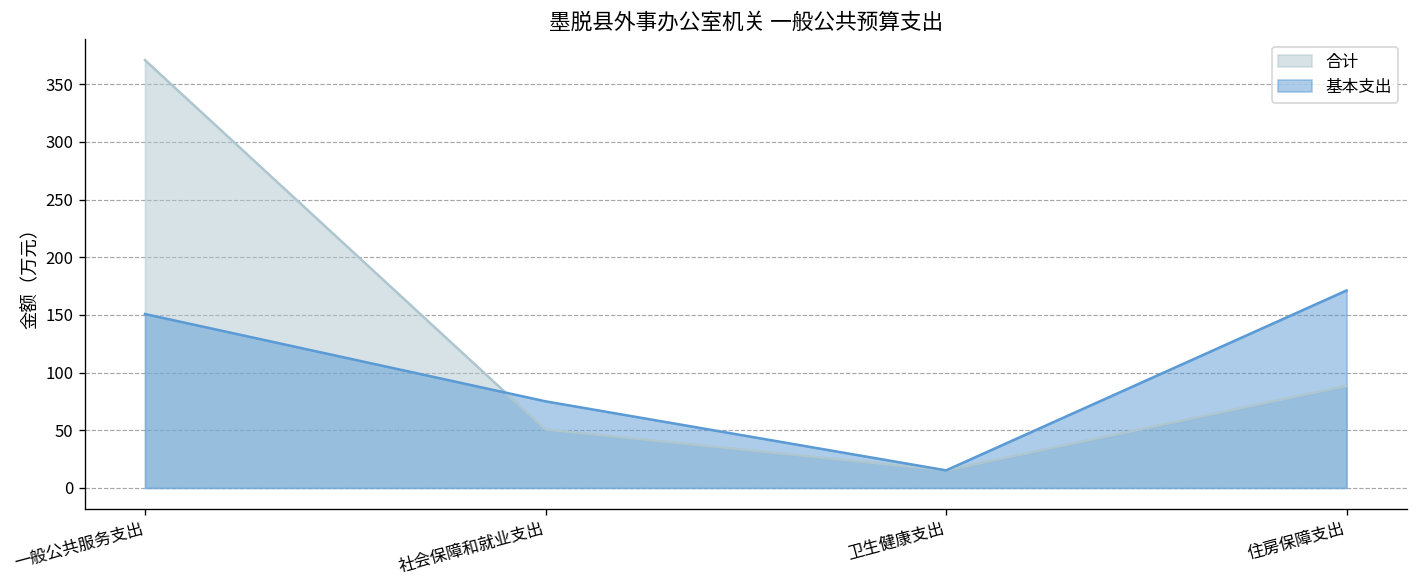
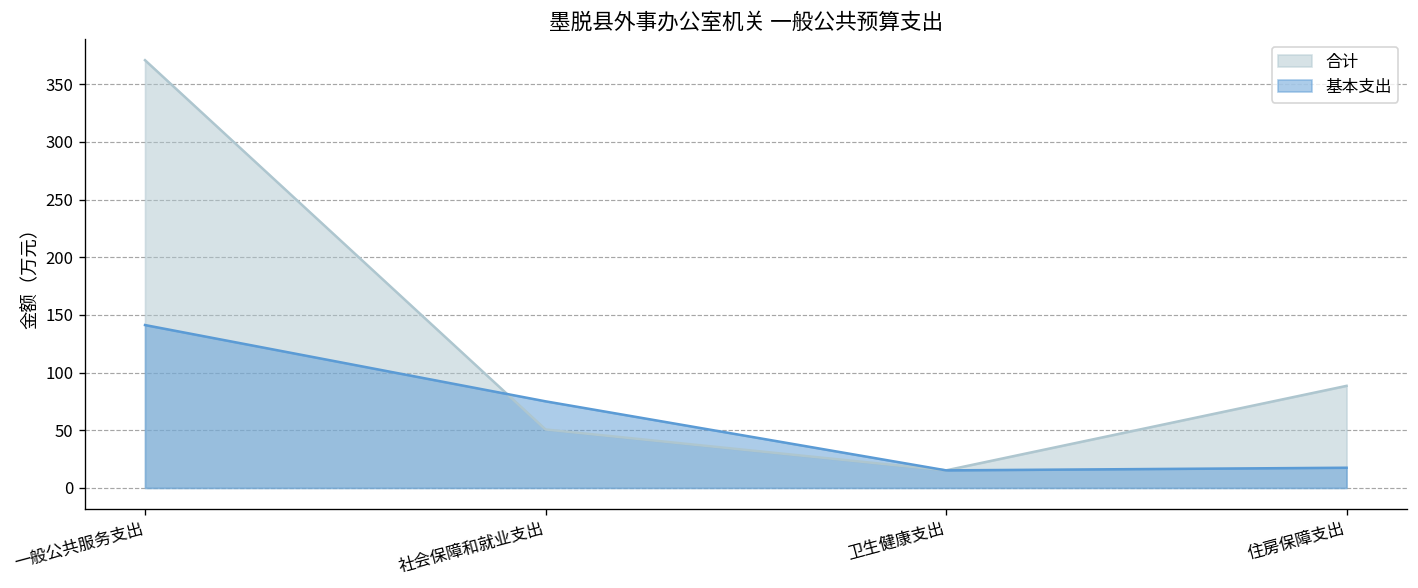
  {
    "合计": {
      "一般公共服务支出": 370,
      "社会保障和就业支出": 50,
      "住房保障支出": 90
    },
    "基本支出": {
-     "一般公共服务支出": 150,
+     "一般公共服务支出": 140,
      "社会保障和就业支出": 80,
-     "住房保障支出": 170
+     "住房保障支出": 20
    }
  }
